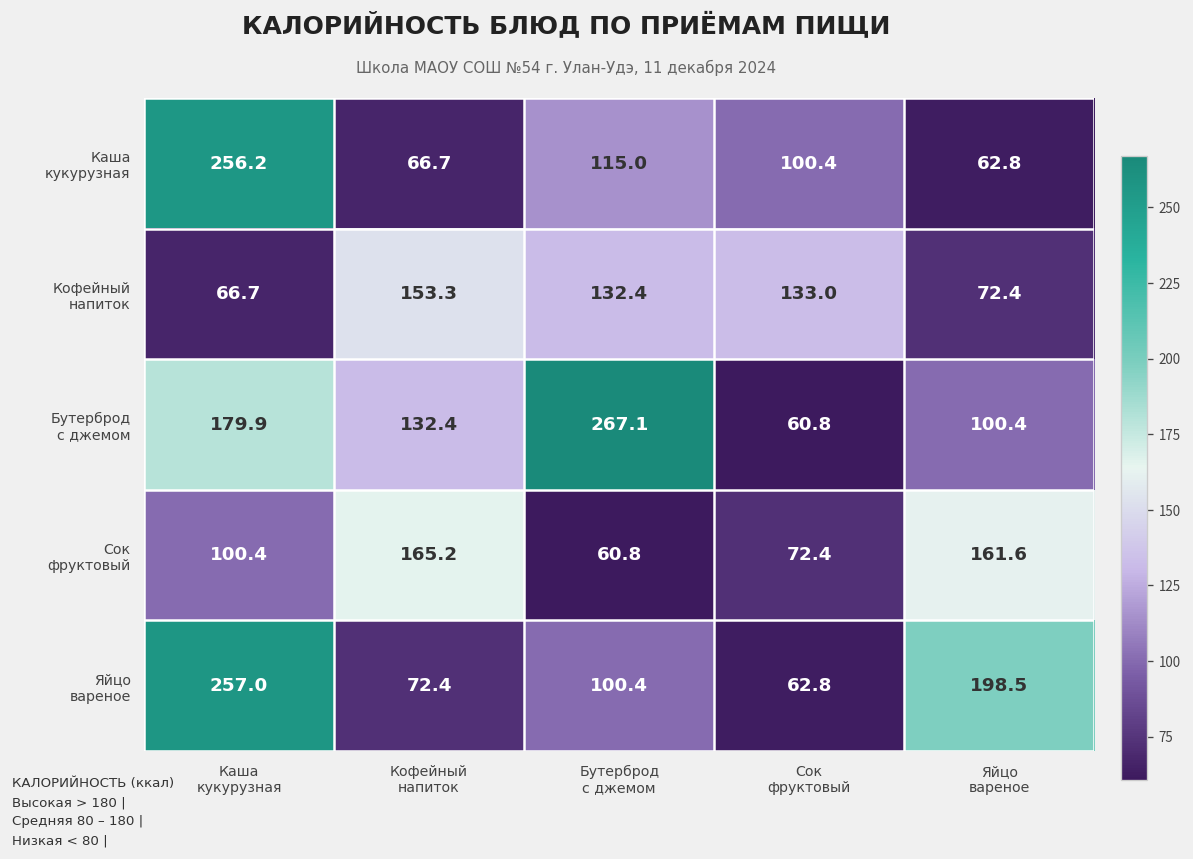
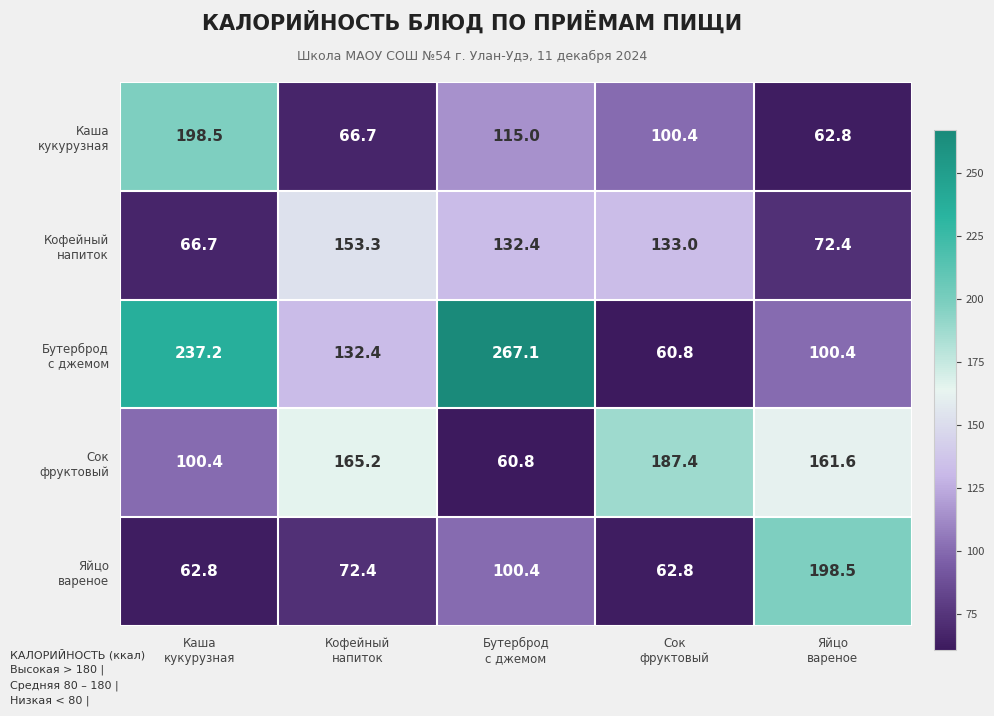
  {
    "Каша кукурузная": {
-     "Каша кукурузная": 256.2,
+     "Каша кукурузная": 198.5,
      "Кофейный напиток": 66.7,
      "Бутерброд с джемом": 115.0,
      "Сок фруктовый": 100.4,
      "Яйцо вареное": 62.8
    },
    "Кофейный напиток": {
      "Каша кукурузная": 66.7,
      "Кофейный напиток": 153.3,
      "Бутерброд с джемом": 132.4,
      "Сок фруктовый": 133.0,
      "Яйцо вареное": 72.4
    },
    "Бутерброд с джемом": {
-     "Каша кукурузная": 179.9,
+     "Каша кукурузная": 237.2,
      "Кофейный напиток": 132.4,
      "Бутерброд с джемом": 267.1,
      "Сок фруктовый": 60.8,
      "Яйцо вареное": 100.4
    },
    "Сок фруктовый": {
      "Каша кукурузная": 100.4,
      "Кофейный напиток": 165.2,
      "Бутерброд с джемом": 60.8,
-     "Сок фруктовый": 72.4,
+     "Сок фруктовый": 187.4,
      "Яйцо вареное": 161.6
    },
    "Яйцо вареное": {
-     "Каша кукурузная": 257.0,
+     "Каша кукурузная": 62.8,
      "Кофейный напиток": 72.4,
      "Бутерброд с джемом": 100.4,
      "Сок фруктовый": 62.8,
      "Яйцо вареное": 198.5
    }
  }
